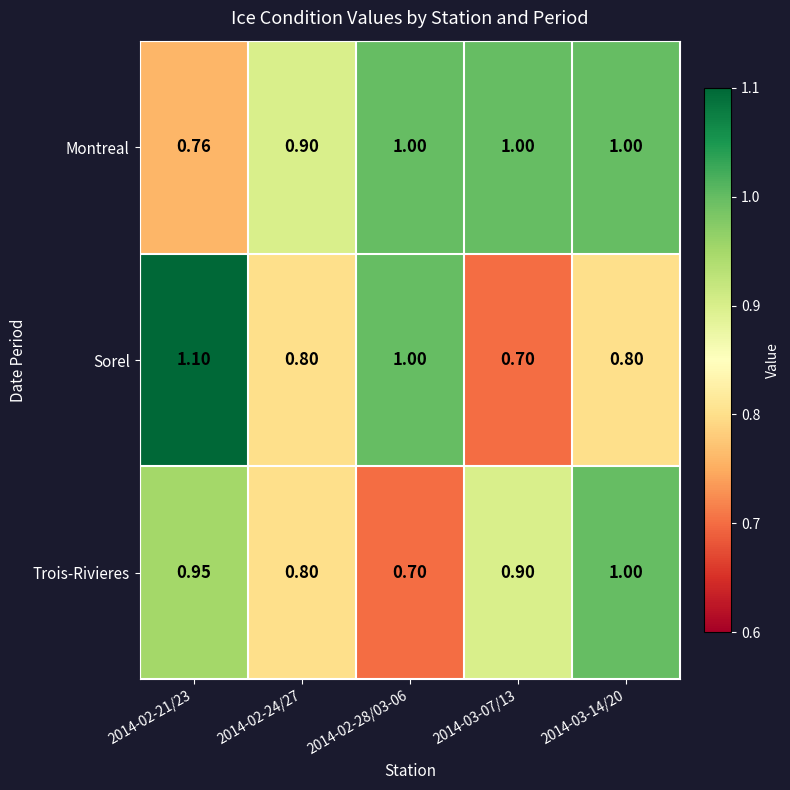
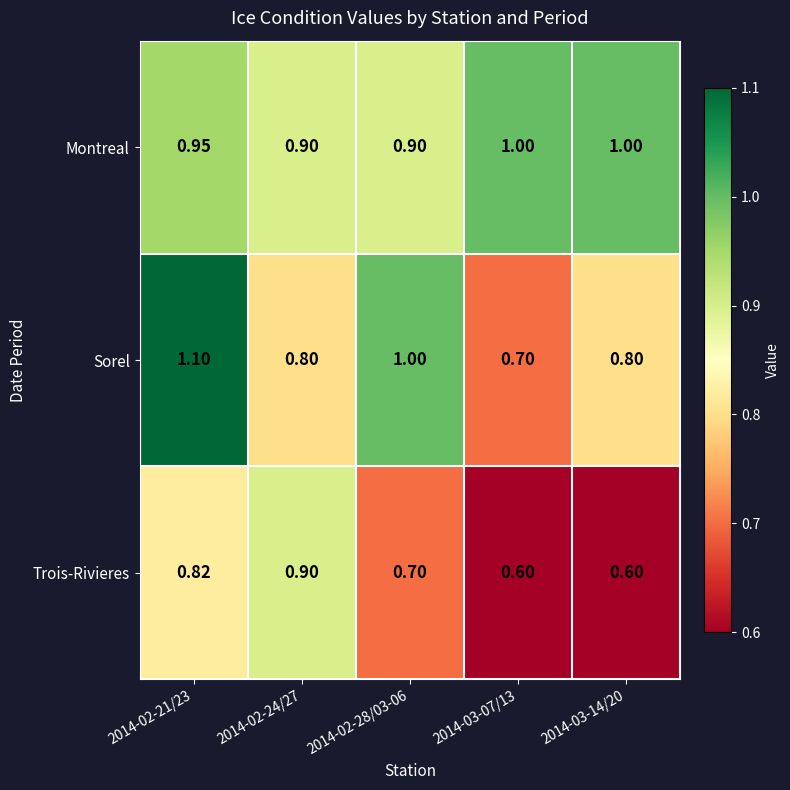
  {
    "Montreal": {
-     "2014-02-21/23": 0.76,
+     "2014-02-21/23": 0.95,
      "2014-02-24/27": 0.90,
-     "2014-02-28/03-06": 1.00,
+     "2014-02-28/03-06": 0.90,
      "2014-03-07/13": 1.00,
      "2014-03-14/20": 1.00
    },
    "Sorel": {
      "2014-02-21/23": 1.10,
      "2014-02-24/27": 0.80,
      "2014-02-28/03-06": 1.00,
      "2014-03-07/13": 0.70,
      "2014-03-14/20": 0.80
    },
    "Trois-Rivieres": {
-     "2014-02-21/23": 0.95,
-     "2014-02-24/27": 0.80,
+     "2014-02-21/23": 0.82,
+     "2014-02-24/27": 0.90,
      "2014-02-28/03-06": 0.70,
-     "2014-03-07/13": 0.90,
-     "2014-03-14/20": 1.00
+     "2014-03-07/13": 0.60,
+     "2014-03-14/20": 0.60
    }
  }
